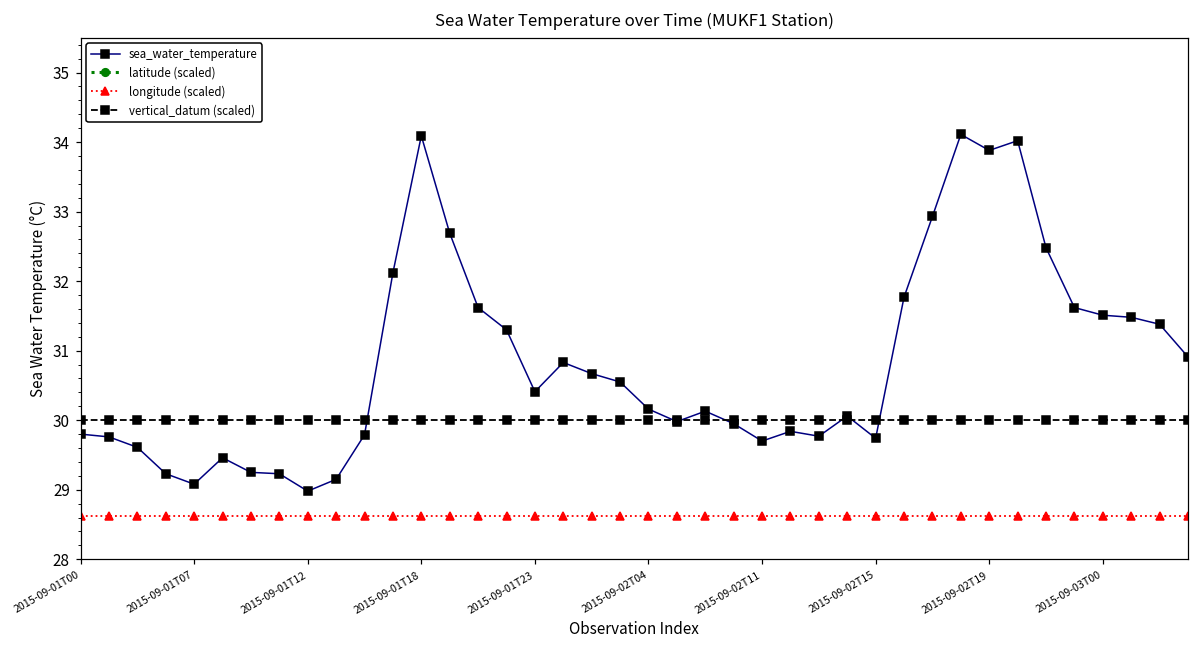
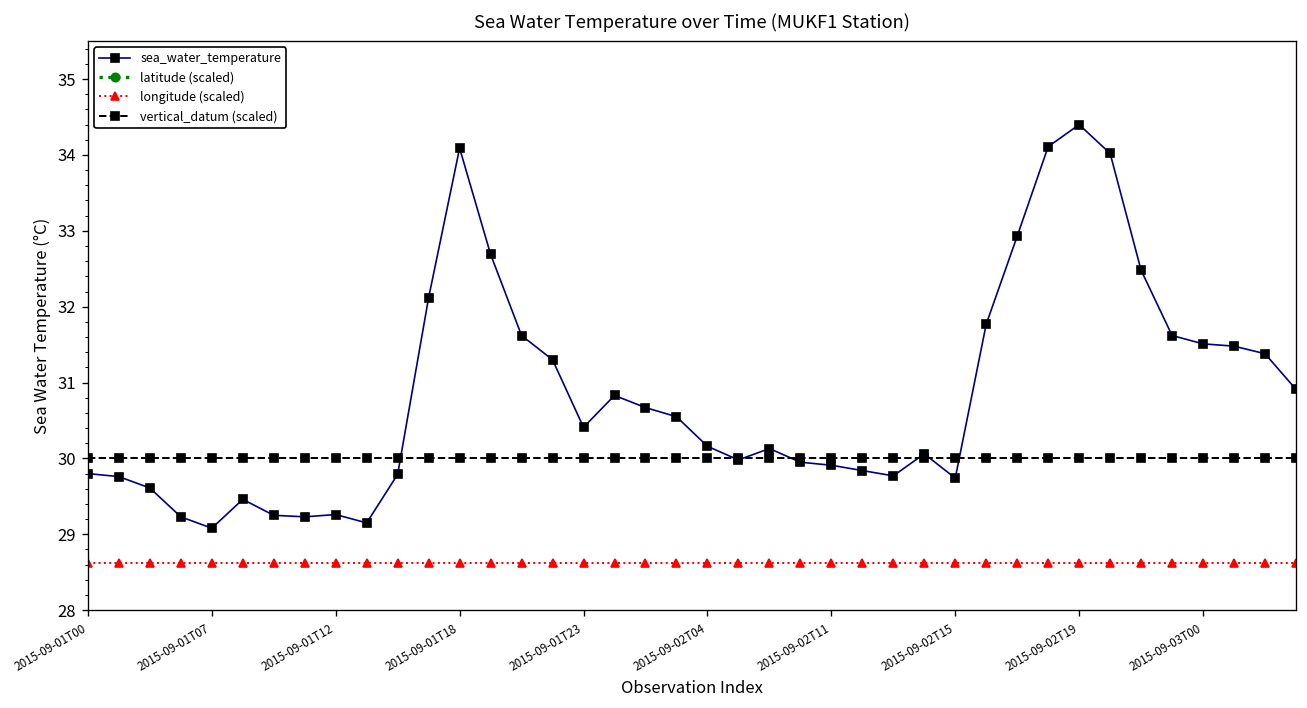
  {
    "sea_water_temperature": {
      "2015-09-01T00": 29.8,
      "2015-09-01T07": 29.1,
-     "2015-09-01T12": 29.0,
+     "2015-09-01T12": 29.3,
      "2015-09-01T18": 34.1,
      "2015-09-01T23": 30.4,
      "2015-09-02T04": 30.2,
-     "2015-09-02T11": 29.7,
+     "2015-09-02T11": 29.9,
      "2015-09-02T15": 29.7,
-     "2015-09-02T19": 33.9,
+     "2015-09-02T19": 34.4,
      "2015-09-03T00": 31.5
    },
    "longitude (scaled)": {
      "2015-09-01T00": 28.6,
      "2015-09-01T07": 28.6,
      "2015-09-01T12": 28.6,
      "2015-09-01T18": 28.6,
      "2015-09-01T23": 28.6,
      "2015-09-02T04": 28.6,
      "2015-09-02T11": 28.6,
      "2015-09-02T15": 28.6,
      "2015-09-02T19": 28.6,
      "2015-09-03T00": 28.6
    },
    "vertical_datum (scaled)": {
      "2015-09-01T00": 30.0,
      "2015-09-01T07": 30.0,
      "2015-09-01T12": 30.0,
      "2015-09-01T18": 30.0,
      "2015-09-01T23": 30.0,
      "2015-09-02T04": 30.0,
      "2015-09-02T11": 30.0,
      "2015-09-02T15": 30.0,
      "2015-09-02T19": 30.0,
      "2015-09-03T00": 30.0
    }
  }
